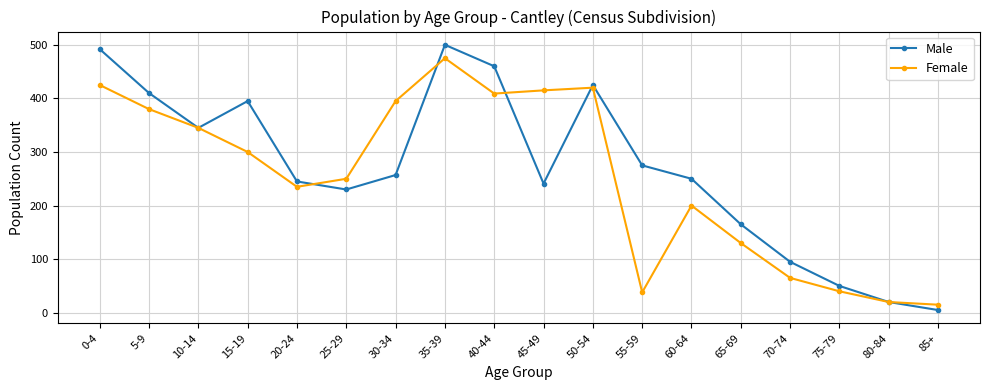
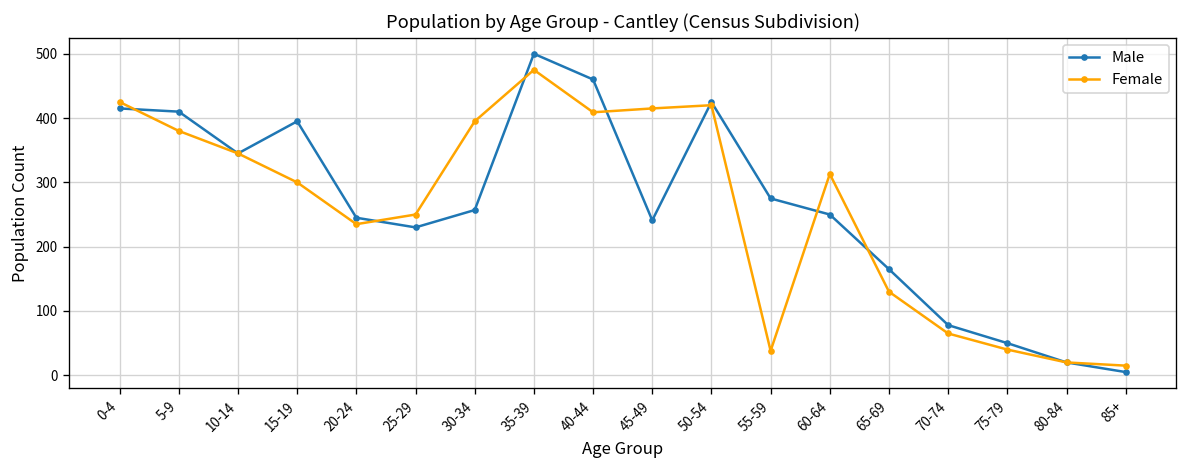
  {
    "Male": {
-     "0-4": 490,
+     "0-4": 420,
      "5-9": 410,
      "15-19": 400,
      "20-24": 250,
      "25-29": 230,
      "30-34": 260,
      "35-39": 500,
      "40-44": 460,
      "45-49": 240,
      "50-54": 430,
      "55-59": 280,
      "60-64": 250,
      "65-69": 170,
-     "70-74": 100,
+     "70-74": 80,
      "75-79": 50,
      "85+": 10
    },
    "Female": {
      "0-4": 430,
      "5-9": 380,
      "15-19": 300,
      "20-24": 240,
      "25-29": 250,
      "30-34": 400,
      "35-39": 480,
      "40-44": 410,
      "45-49": 420,
      "50-54": 420,
      "55-59": 40,
-     "60-64": 200,
+     "60-64": 310,
      "65-69": 130,
      "70-74": 70,
      "75-79": 40,
      "85+": 20
    }
  }
